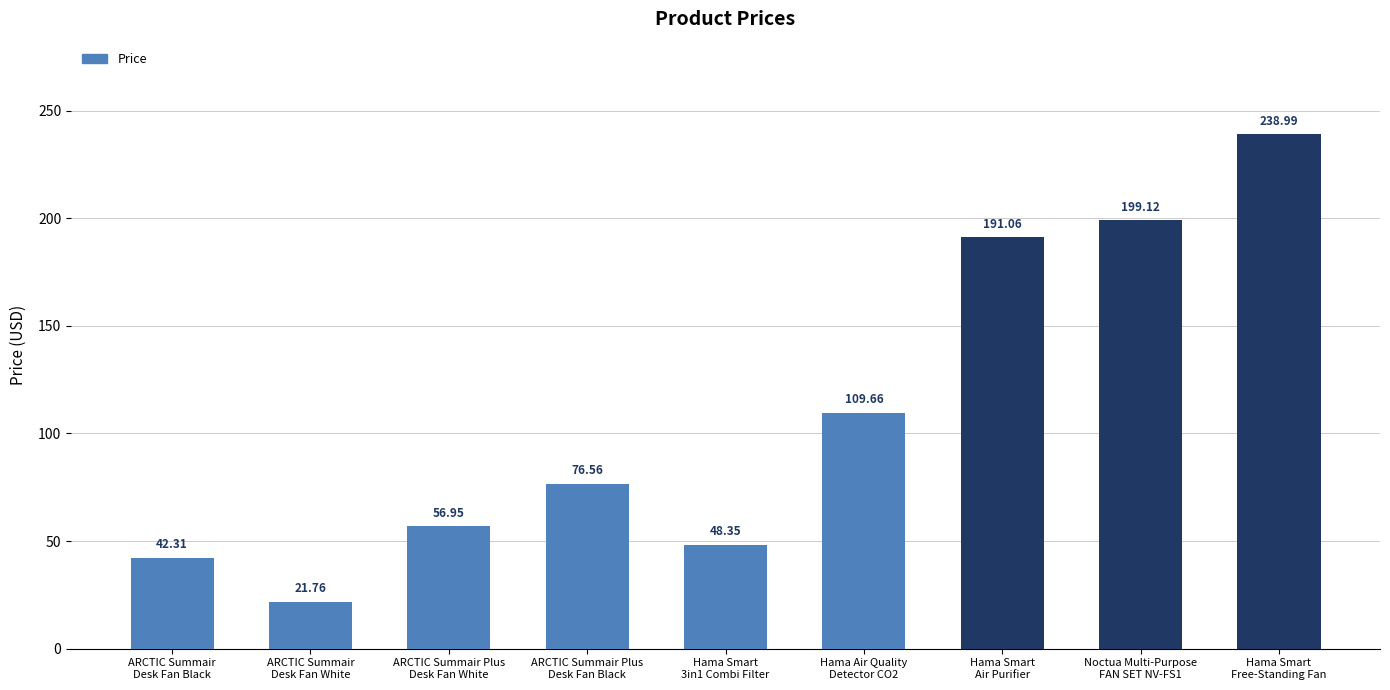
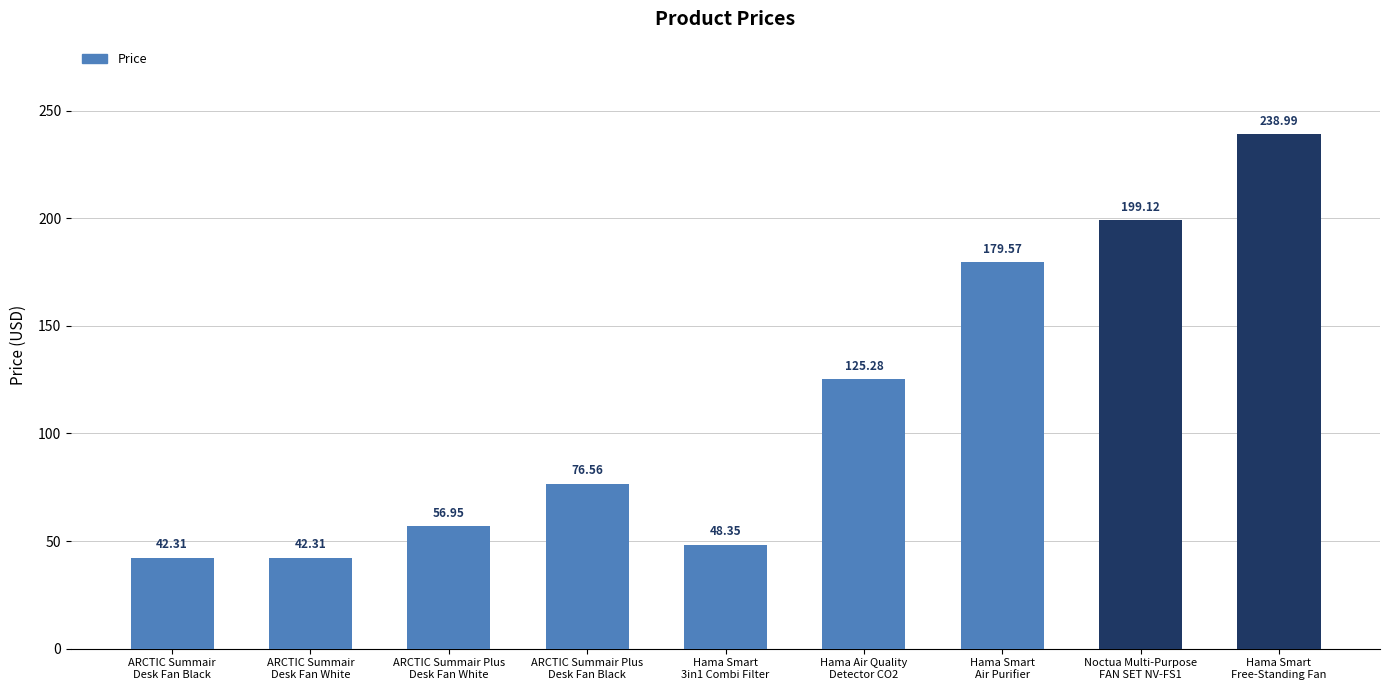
  {
    "ARCTIC Summair Desk Fan Black": 42.31,
-   "ARCTIC Summair Desk Fan White": 21.76,
+   "ARCTIC Summair Desk Fan White": 42.31,
    "ARCTIC Summair Plus Desk Fan White": 56.95,
    "ARCTIC Summair Plus Desk Fan Black": 76.56,
    "Hama Smart 3in1 Combi Filter": 48.35,
-   "Hama Air Quality Detector CO2": 109.66,
-   "Hama Smart Air Purifier": 191.06,
+   "Hama Air Quality Detector CO2": 125.28,
+   "Hama Smart Air Purifier": 179.57,
    "Noctua Multi-Purpose FAN SET NV-FS1": 199.12,
    "Hama Smart Free-Standing Fan": 238.99
  }
